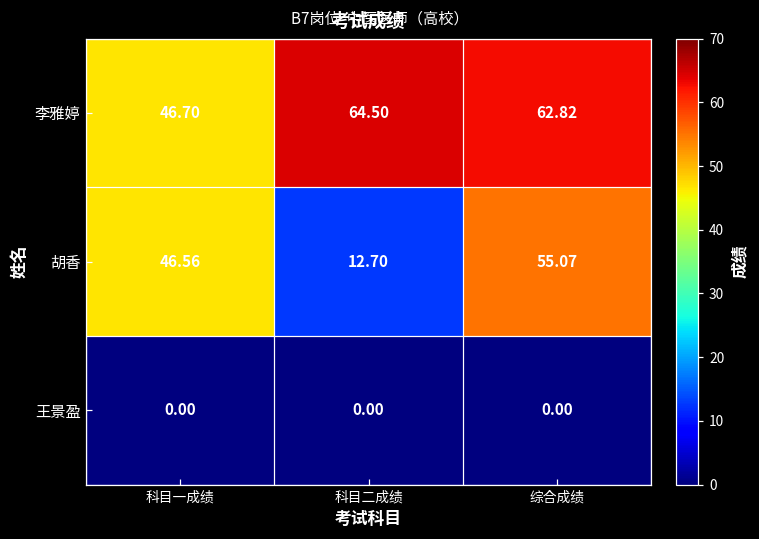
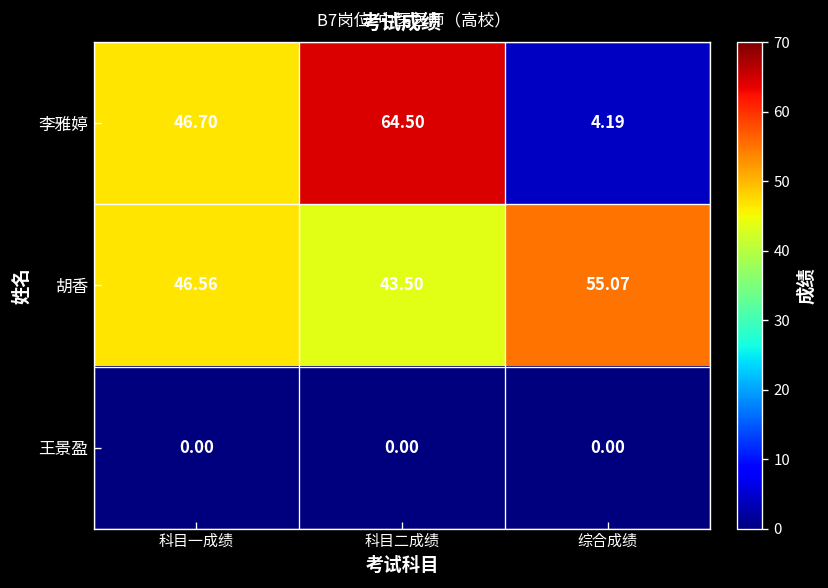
  {
    "李雅婷": {
      "科目一成绩": 46.70,
      "科目二成绩": 64.50,
-     "综合成绩": 62.82
+     "综合成绩": 4.19
    },
    "胡香": {
      "科目一成绩": 46.56,
-     "科目二成绩": 12.70,
+     "科目二成绩": 43.50,
      "综合成绩": 55.07
    },
    "王景盈": {
      "科目一成绩": 0.00,
      "科目二成绩": 0.00,
      "综合成绩": 0.00
    }
  }
